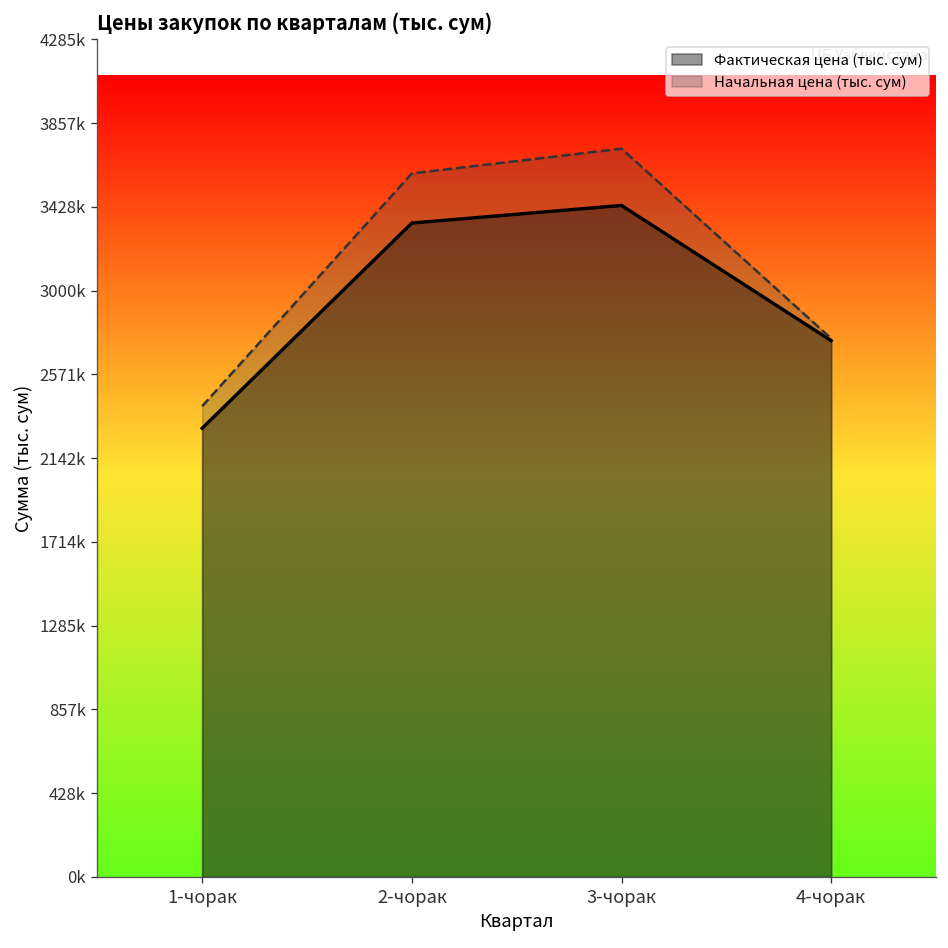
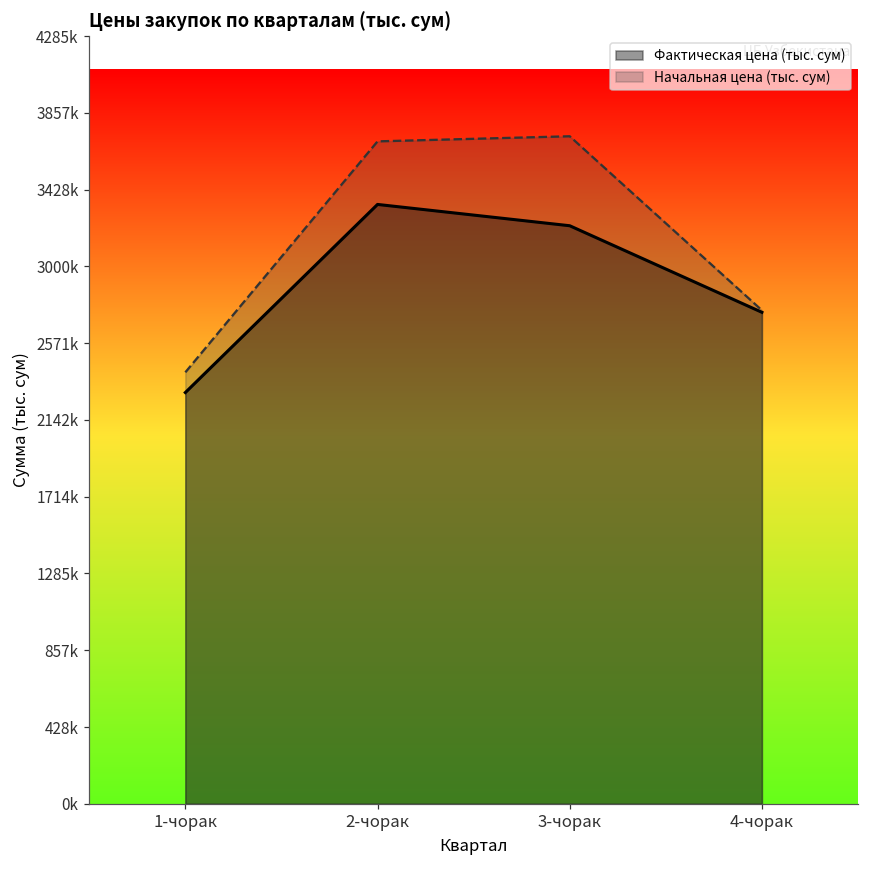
  {
    "Фактическая цена (тыс. сум)": {
      "1-чорак": 2300000,
      "2-чорак": 3350000,
-     "3-чорак": 3440000
+     "3-чорак": 3230000
    },
    "Начальная цена (тыс. сум)": {
      "1-чорак": 2410000,
-     "2-чорак": 3600000,
+     "2-чорак": 3700000,
      "3-чорак": 3730000
    }
  }
